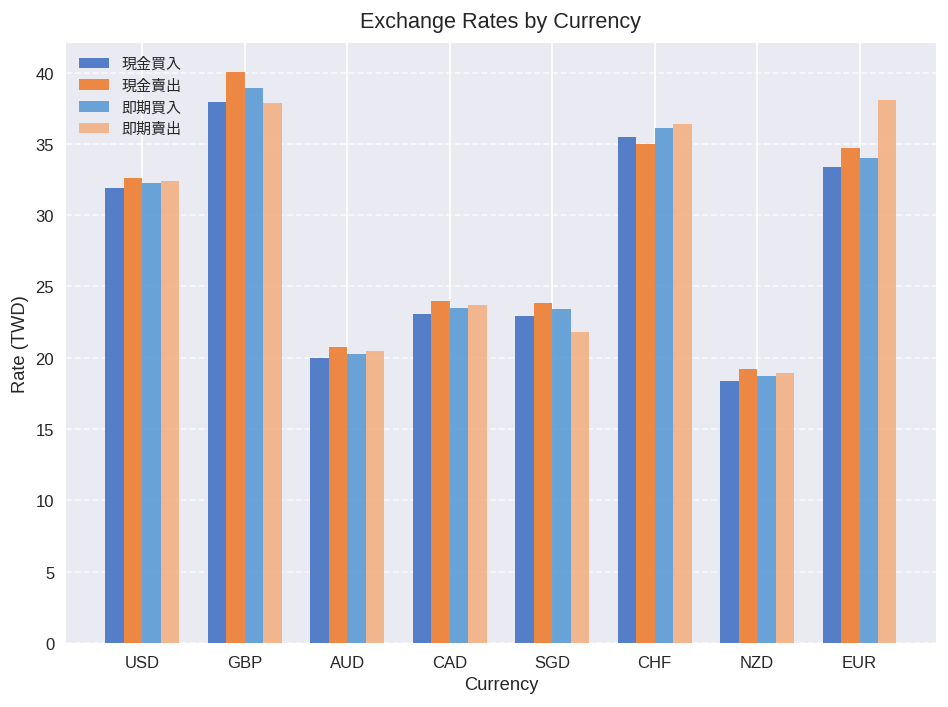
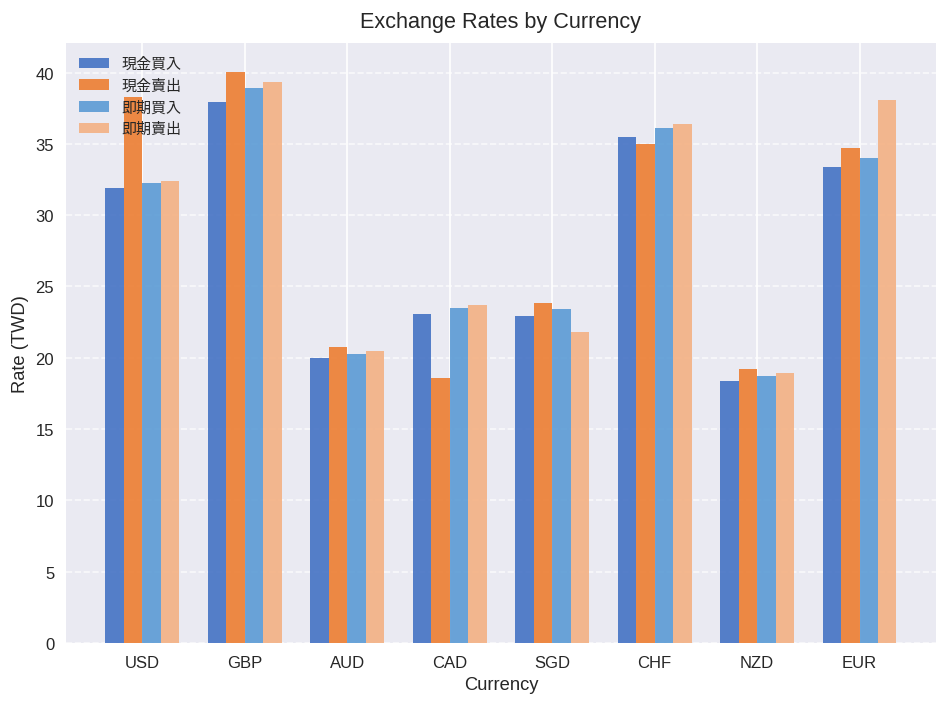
  {
    "現金賣出": {
-     "USD": 32.6,
+     "USD": 38.3,
      "GBP": 40.1,
      "AUD": 20.8,
-     "CAD": 24.0,
+     "CAD": 18.6,
      "SGD": 23.9,
      "CHF": 35.0,
      "NZD": 19.2,
      "EUR": 34.7
    },
    "即期賣出": {
      "USD": 32.4,
-     "GBP": 37.9,
+     "GBP": 39.3,
      "AUD": 20.5,
      "CAD": 23.7,
      "SGD": 21.8,
      "CHF": 36.4,
      "NZD": 18.9,
      "EUR": 38.1
    }
  }
